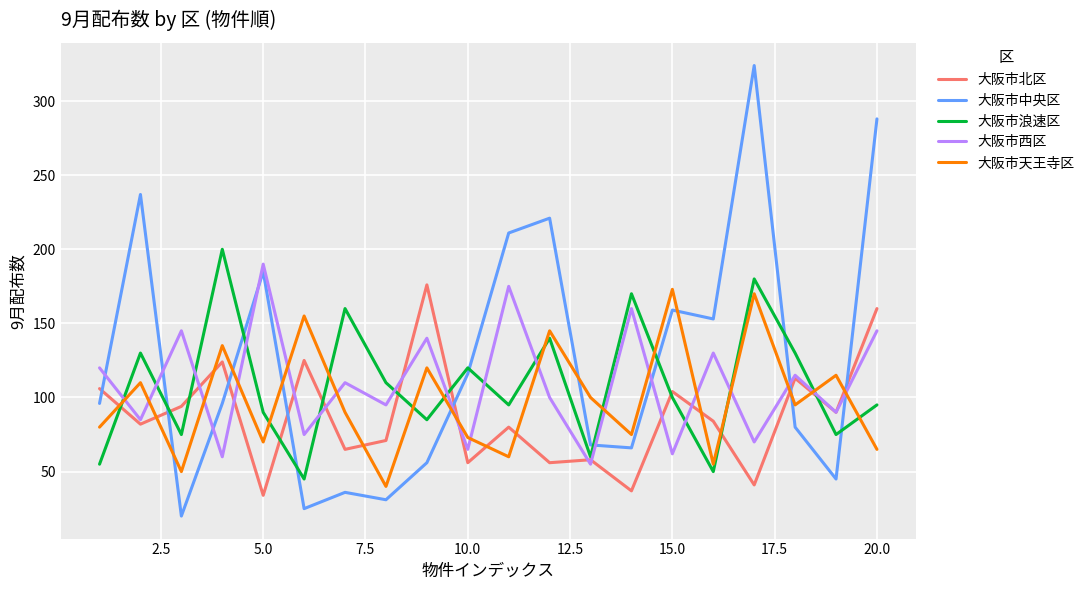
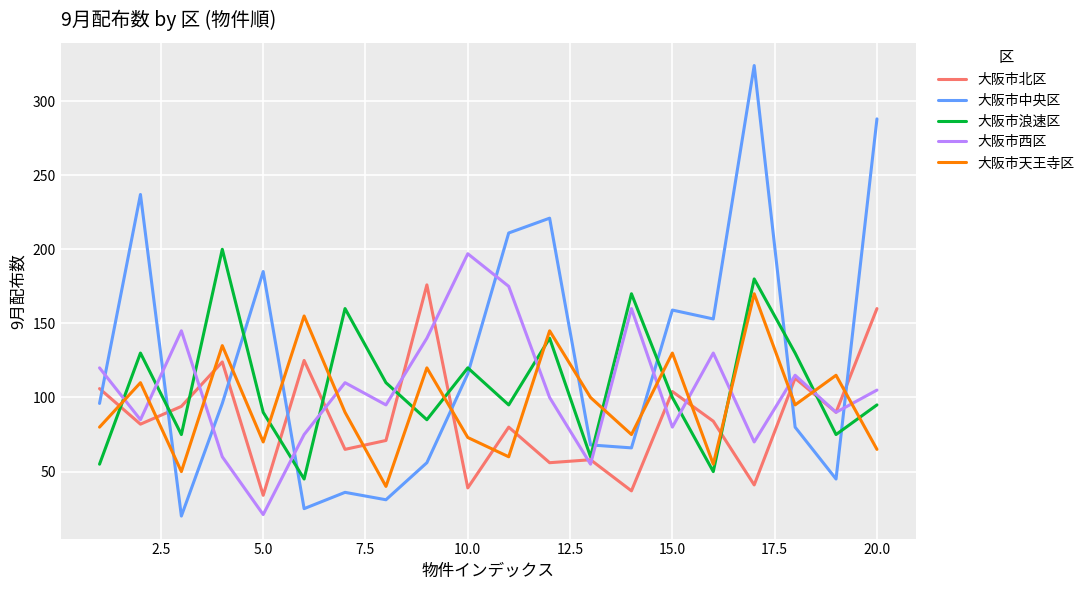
  {
    "大阪市北区": {
      "5.0": 34,
-     "10.0": 56,
+     "10.0": 39,
      "15.0": 104,
      "20.0": 160
    },
    "大阪市中央区": {
      "5.0": 185,
      "10.0": 116,
      "15.0": 159,
      "20.0": 288
    },
    "大阪市浪速区": {
      "5.0": 90,
      "10.0": 120,
      "15.0": 100,
      "20.0": 95
    },
    "大阪市西区": {
-     "5.0": 190,
-     "10.0": 65,
-     "15.0": 62,
-     "20.0": 145
+     "5.0": 21,
+     "10.0": 197,
+     "15.0": 80,
+     "20.0": 105
    },
    "大阪市天王寺区": {
      "5.0": 70,
      "10.0": 73,
-     "15.0": 173,
+     "15.0": 130,
      "20.0": 65
    }
  }
